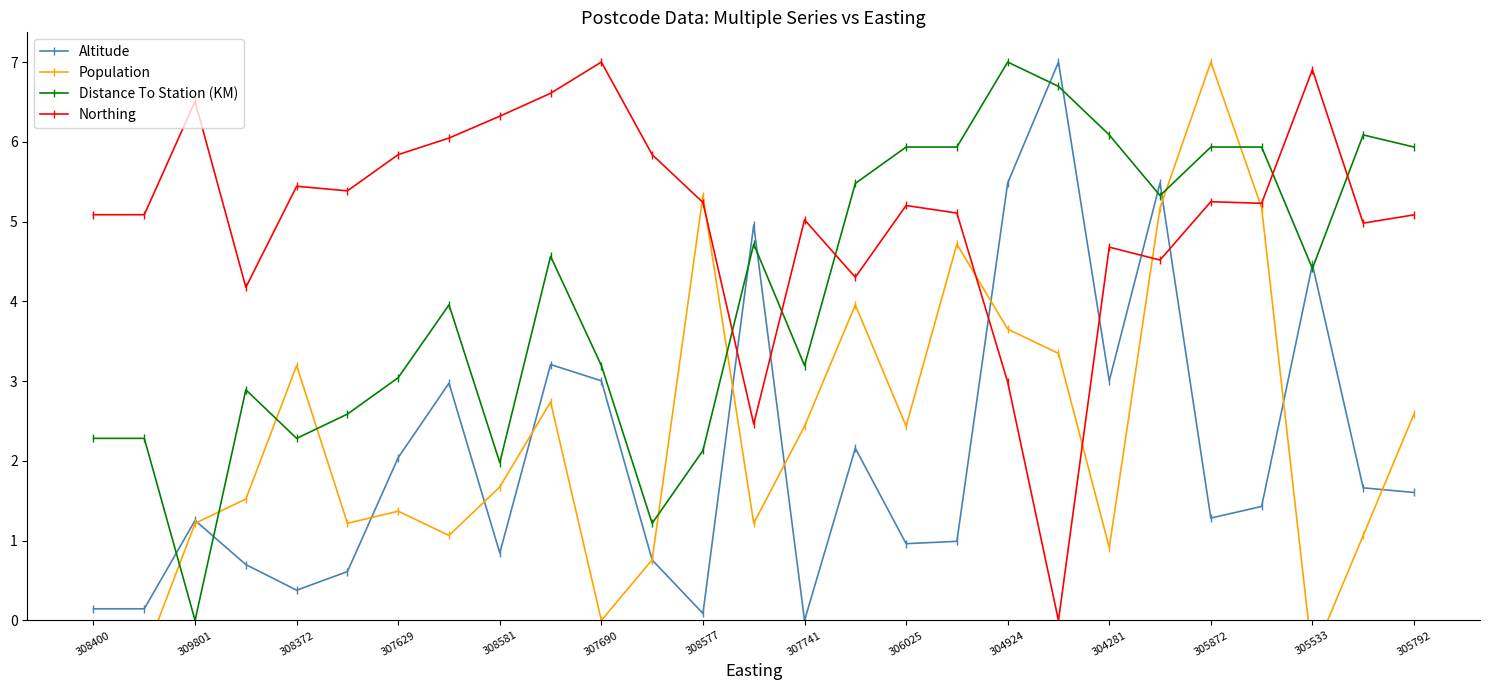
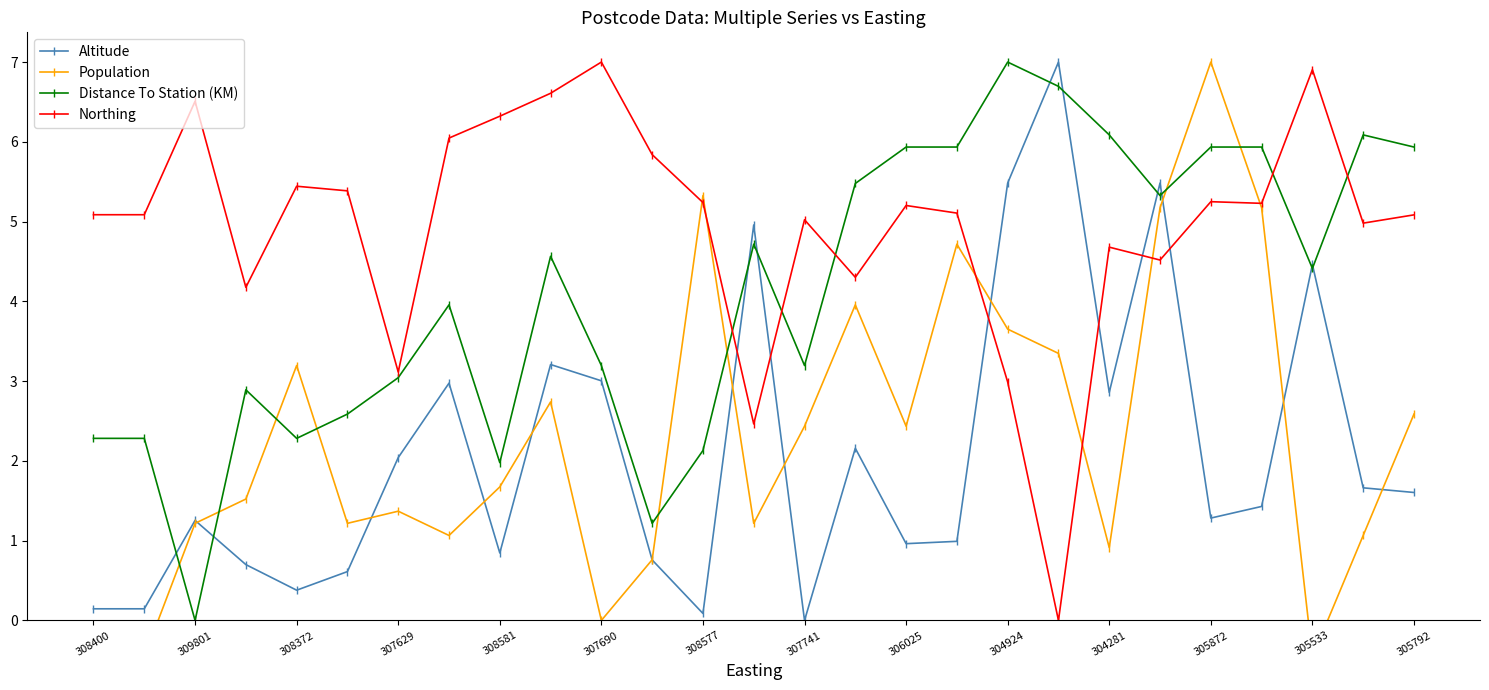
  {
    "Altitude": {
      "308400": 0.1,
      "309801": 1.3,
      "308372": 0.4,
      "307629": 2.0,
      "308581": 0.8,
      "307690": 3.0,
      "308577": 0.1,
      "307741": 0.0,
      "306025": 1.0,
      "304924": 5.5,
-     "304281": 3.0,
+     "304281": 2.9,
      "305872": 1.3,
      "305533": 4.5,
      "305792": 1.6
    },
    "Population": {
      "309801": 1.2,
      "308372": 3.2,
      "307629": 1.4,
      "308581": 1.7,
      "307690": 0.0,
      "308577": 5.3,
      "307741": 2.4,
      "306025": 2.4,
      "304924": 3.7,
      "304281": 0.9,
      "305872": 7.0,
      "305792": 2.6
    },
    "Distance To Station (KM)": {
      "308400": 2.3,
      "309801": 0.0,
      "308372": 2.3,
      "307629": 3.0,
      "308581": 2.0,
      "307690": 3.2,
      "308577": 2.1,
      "307741": 3.2,
      "306025": 5.9,
      "304924": 7.0,
      "304281": 6.1,
      "305872": 5.9,
      "305533": 4.4,
      "305792": 5.9
    },
    "Northing": {
      "308400": 5.1,
      "308372": 5.4,
-     "307629": 5.8,
+     "307629": 3.1,
      "308581": 6.3,
      "307690": 7.0,
      "308577": 5.2,
      "307741": 5.0,
      "306025": 5.2,
      "304924": 3.0,
      "304281": 4.7,
      "305872": 5.2,
      "305533": 6.9,
      "305792": 5.1
    }
  }
